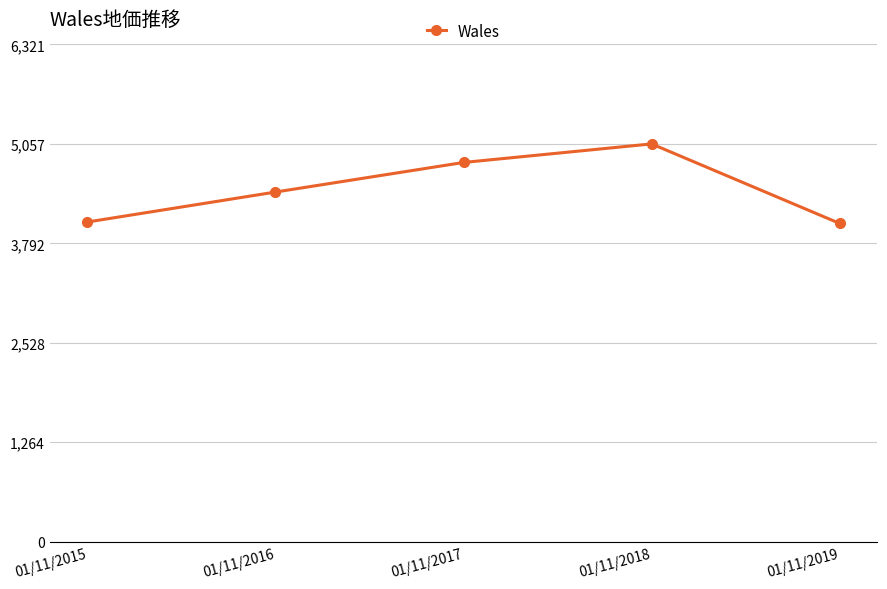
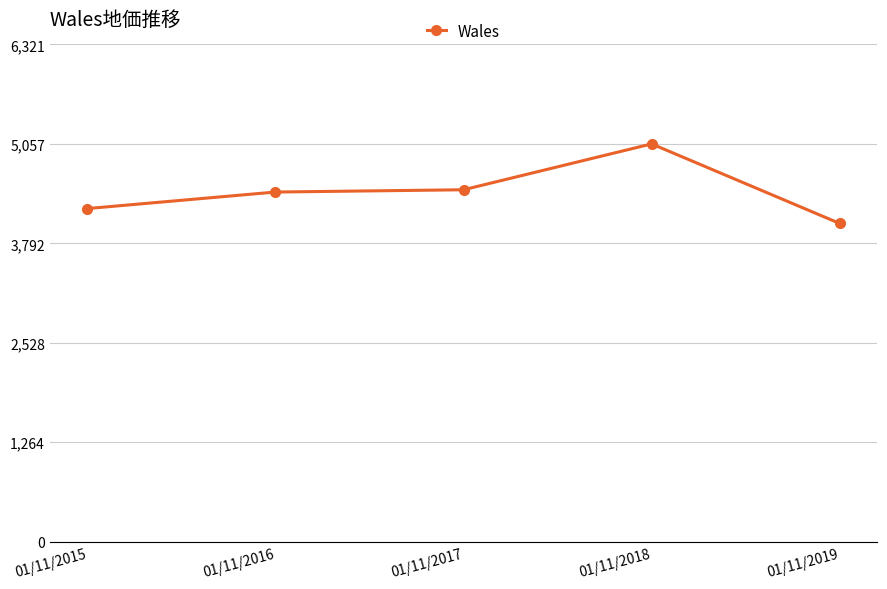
  {
-   "01/11/2015": "4,100",
+   "01/11/2015": "4,200",
    "01/11/2016": "4,400",
-   "01/11/2017": "4,800",
+   "01/11/2017": "4,500",
    "01/11/2018": "5,100",
    "01/11/2019": "4,000"
  }
